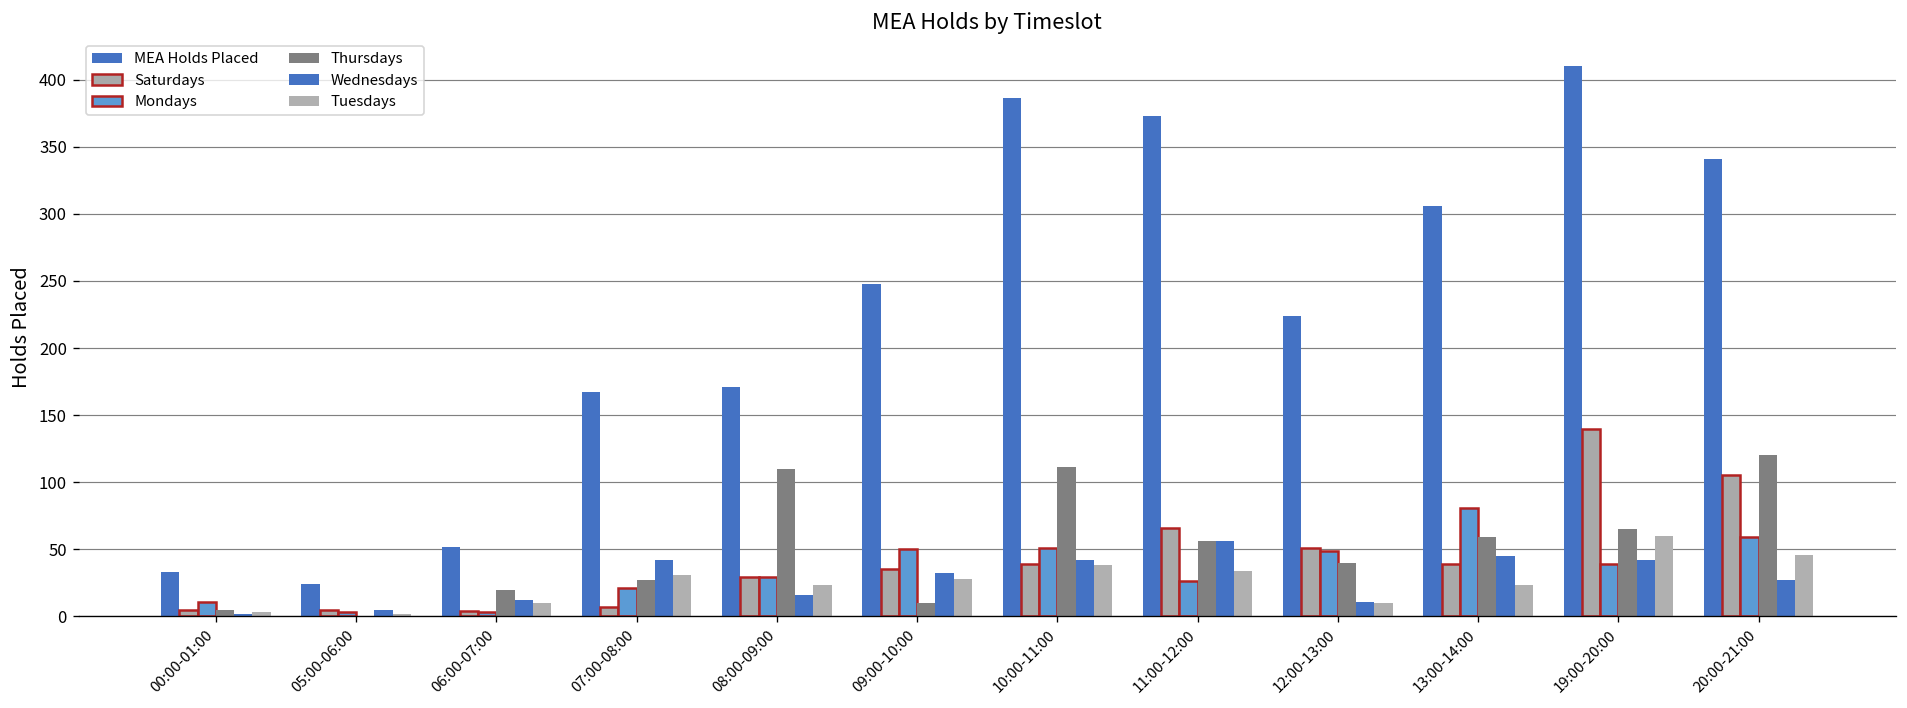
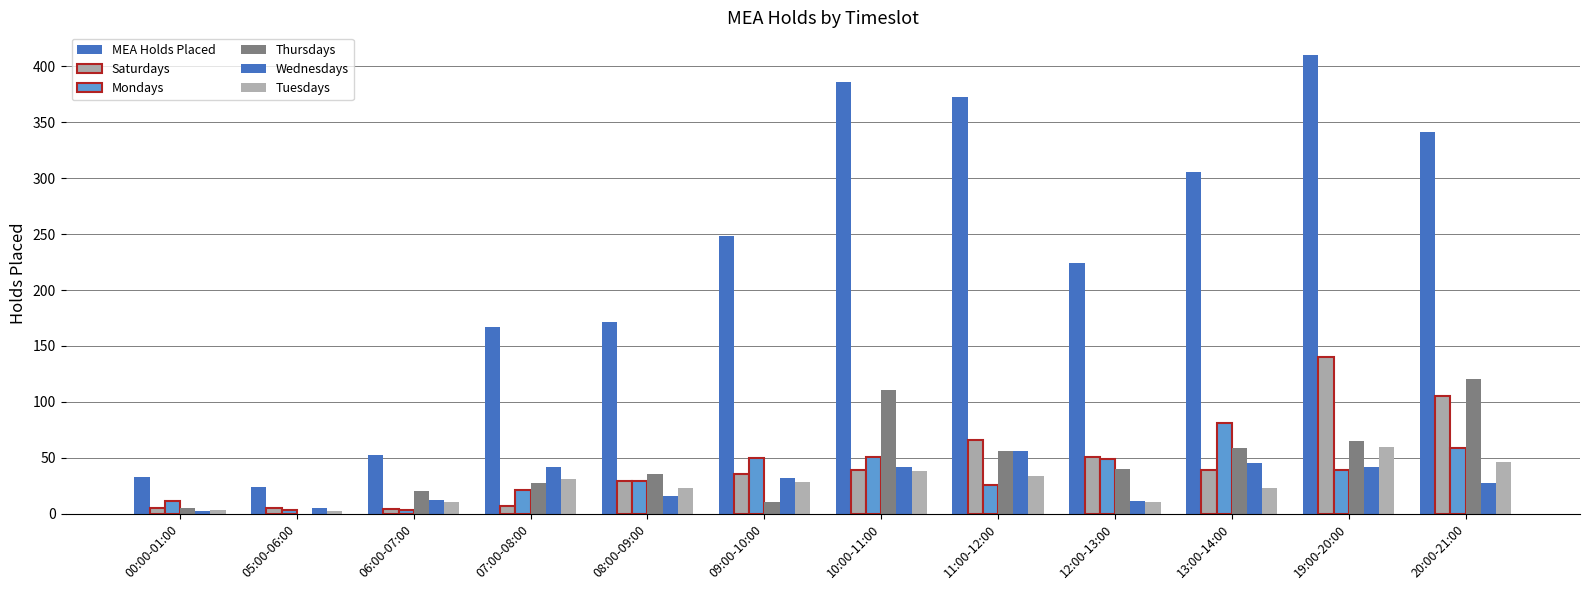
  {
    "Thursdays": {
      "00:00-01:00": 5,
      "05:00-06:00": 0,
      "06:00-07:00": 20,
      "07:00-08:00": 27,
-     "08:00-09:00": 110,
+     "08:00-09:00": 35,
      "09:00-10:00": 10,
      "10:00-11:00": 111,
      "11:00-12:00": 56,
      "12:00-13:00": 40,
      "13:00-14:00": 59,
      "19:00-20:00": 65,
      "20:00-21:00": 120
    }
  }
